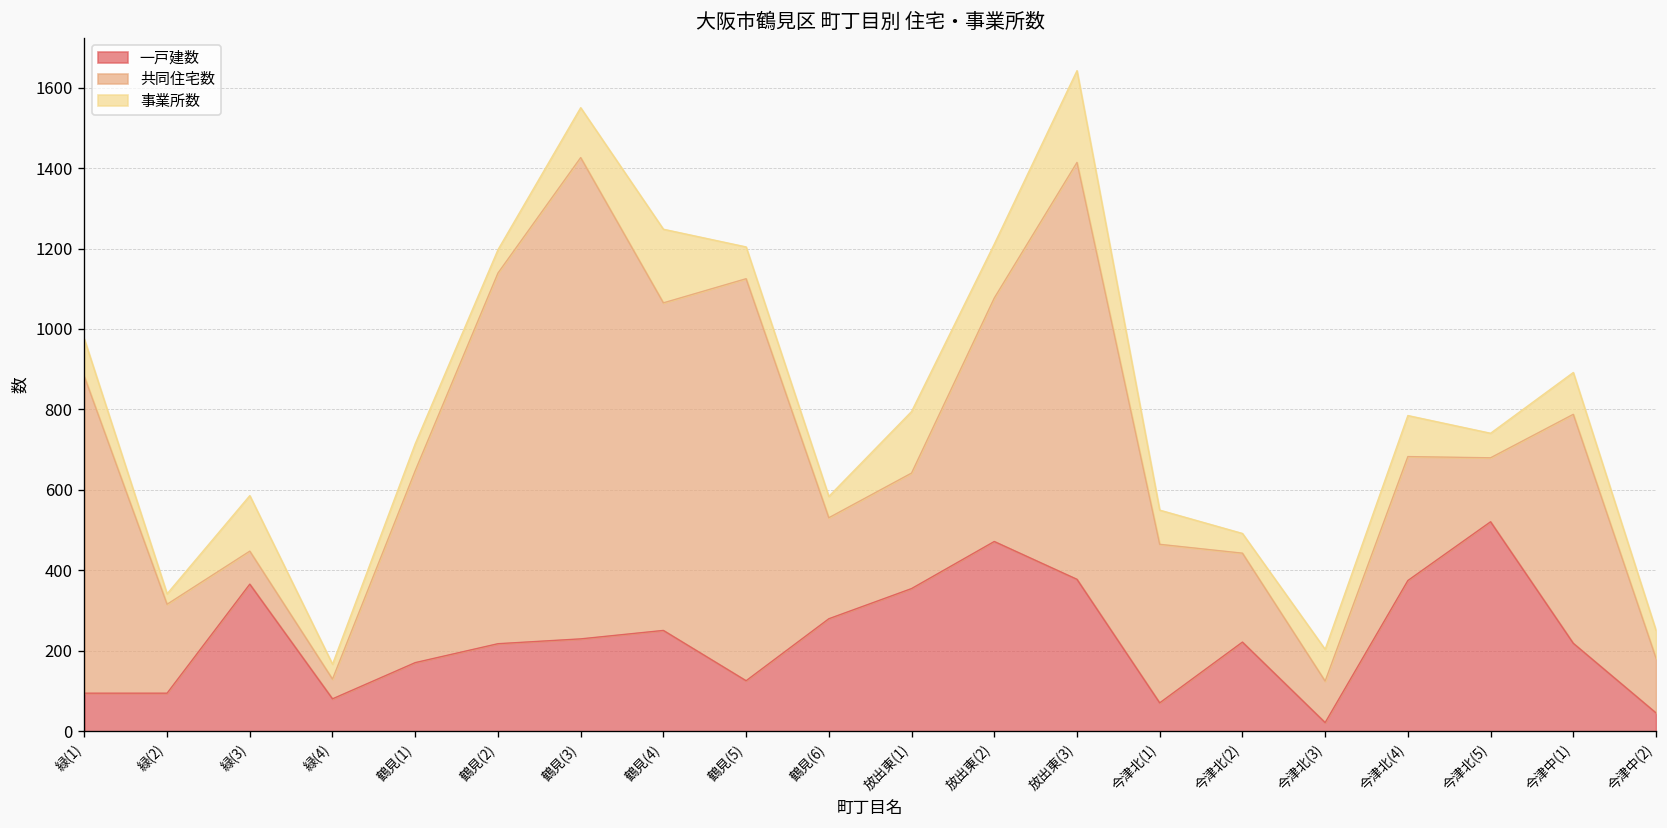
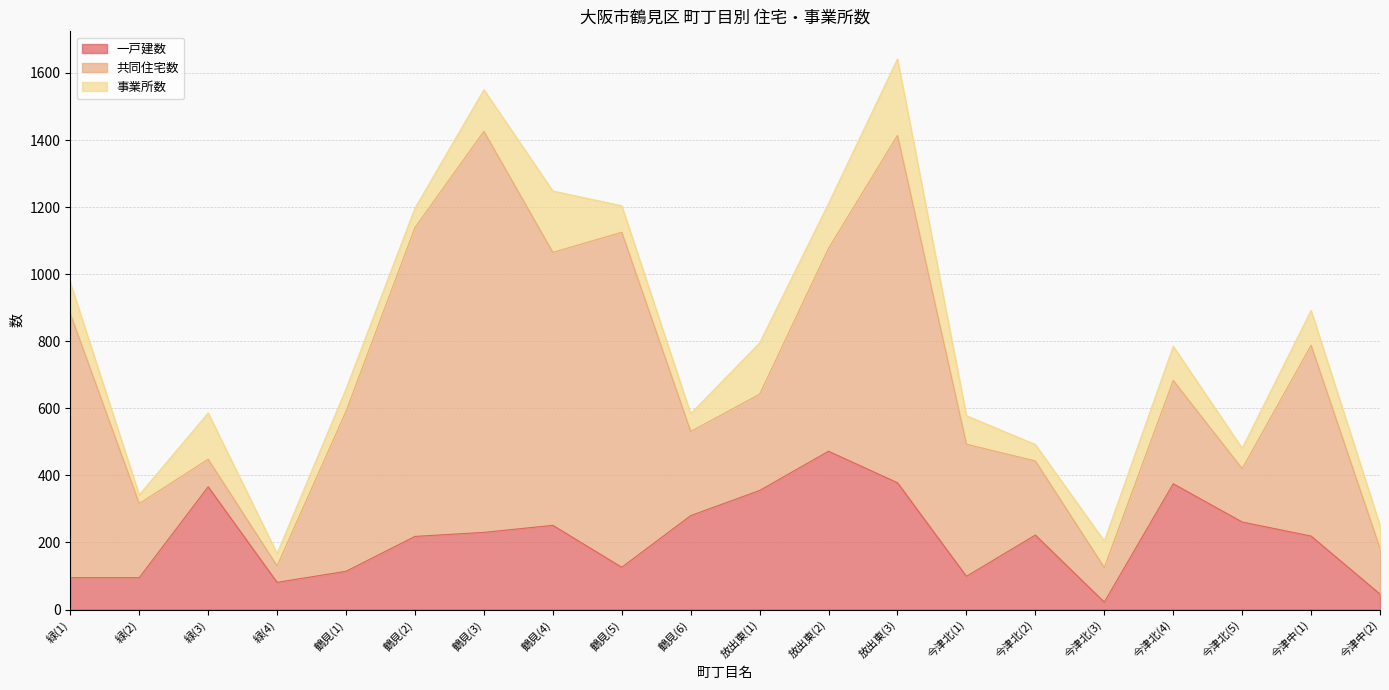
  {
    "一戸建数": {
      "緑(1)": 100,
      "緑(2)": 100,
      "緑(3)": 370,
      "緑(4)": 80,
-     "鶴見(1)": 170,
+     "鶴見(1)": 110,
      "鶴見(2)": 220,
      "鶴見(3)": 230,
      "鶴見(4)": 250,
      "鶴見(5)": 130,
      "鶴見(6)": 280,
      "放出東(1)": 360,
      "放出東(2)": 470,
      "放出東(3)": 380,
-     "今津北(1)": 70,
+     "今津北(1)": 100,
      "今津北(2)": 220,
      "今津北(3)": 20,
      "今津北(4)": 380,
-     "今津北(5)": 520,
+     "今津北(5)": 260,
      "今津中(1)": 220,
      "今津中(2)": 50
    }
  }
